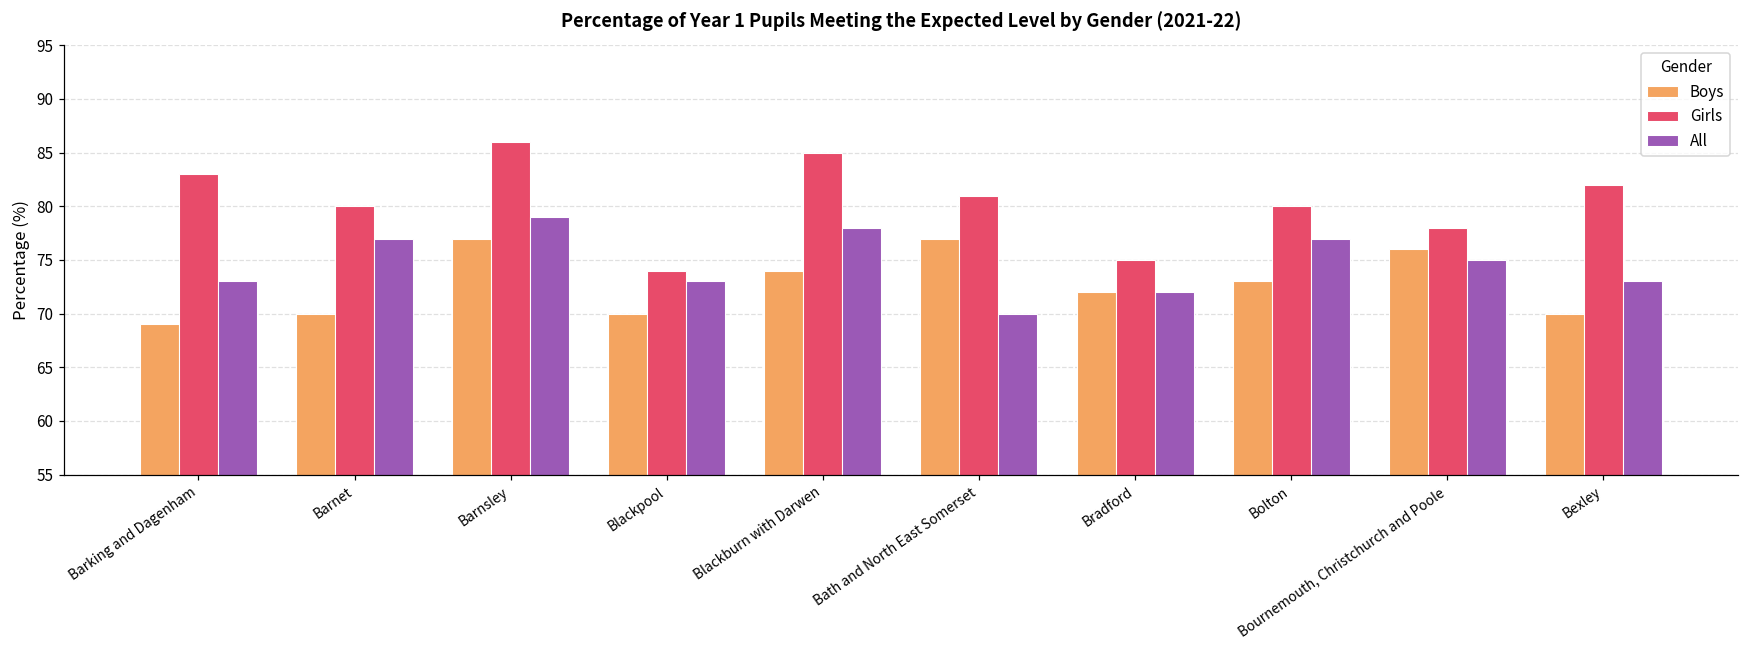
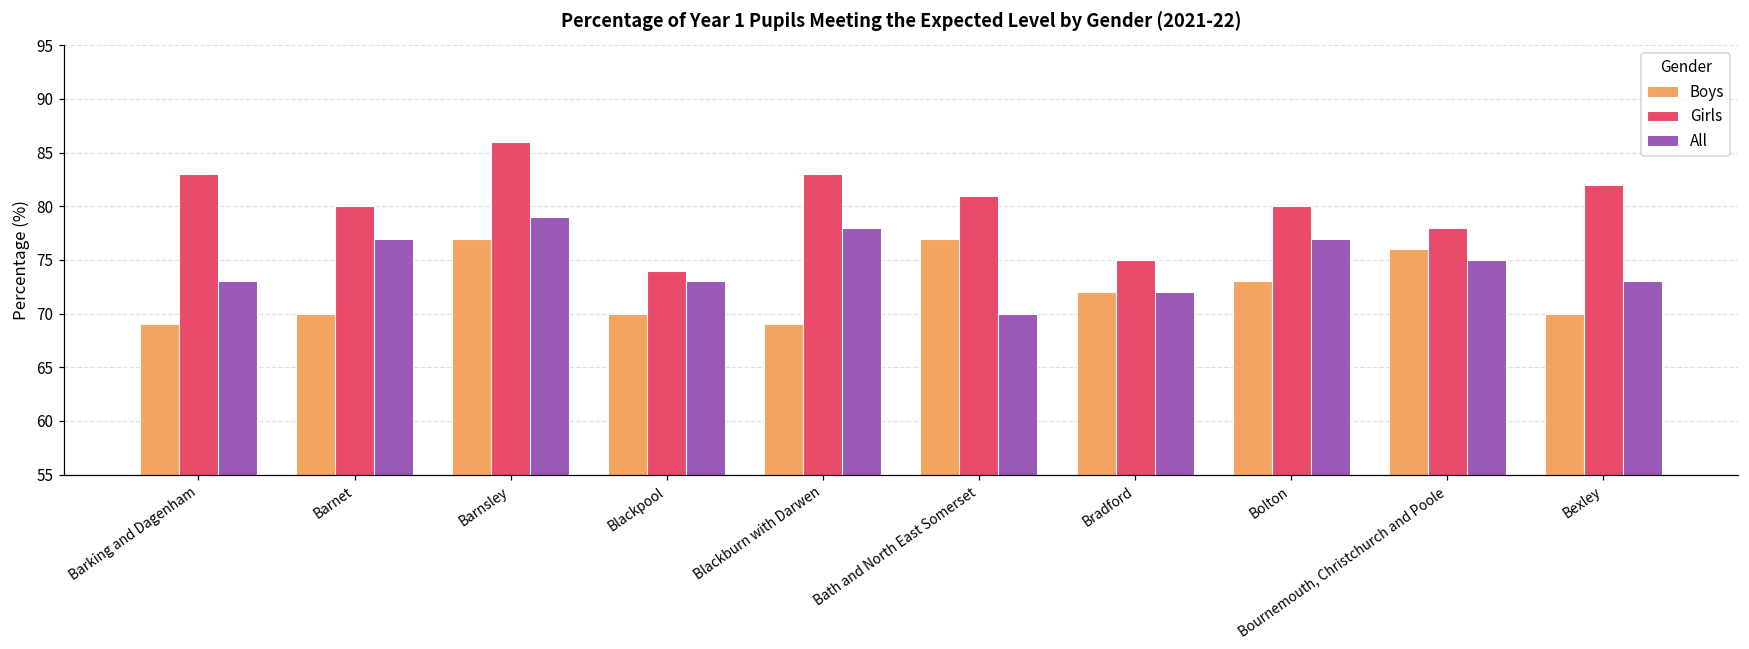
  {
    "Boys": {
      "Barking and Dagenham": 69,
      "Barnet": 70,
      "Barnsley": 77,
      "Blackpool": 70,
-     "Blackburn with Darwen": 74,
+     "Blackburn with Darwen": 69,
      "Bath and North East Somerset": 77,
      "Bradford": 72,
      "Bolton": 73,
      "Bournemouth, Christchurch and Poole": 76,
      "Bexley": 70
    },
    "Girls": {
      "Barking and Dagenham": 83,
      "Barnet": 80,
      "Barnsley": 86,
      "Blackpool": 74,
-     "Blackburn with Darwen": 85,
+     "Blackburn with Darwen": 83,
      "Bath and North East Somerset": 81,
      "Bradford": 75,
      "Bolton": 80,
      "Bournemouth, Christchurch and Poole": 78,
      "Bexley": 82
    },
    "All": {
      "Barking and Dagenham": 73,
      "Barnet": 77,
      "Barnsley": 79,
      "Blackpool": 73,
      "Blackburn with Darwen": 78,
      "Bath and North East Somerset": 70,
      "Bradford": 72,
      "Bolton": 77,
      "Bournemouth, Christchurch and Poole": 75,
      "Bexley": 73
    }
  }
